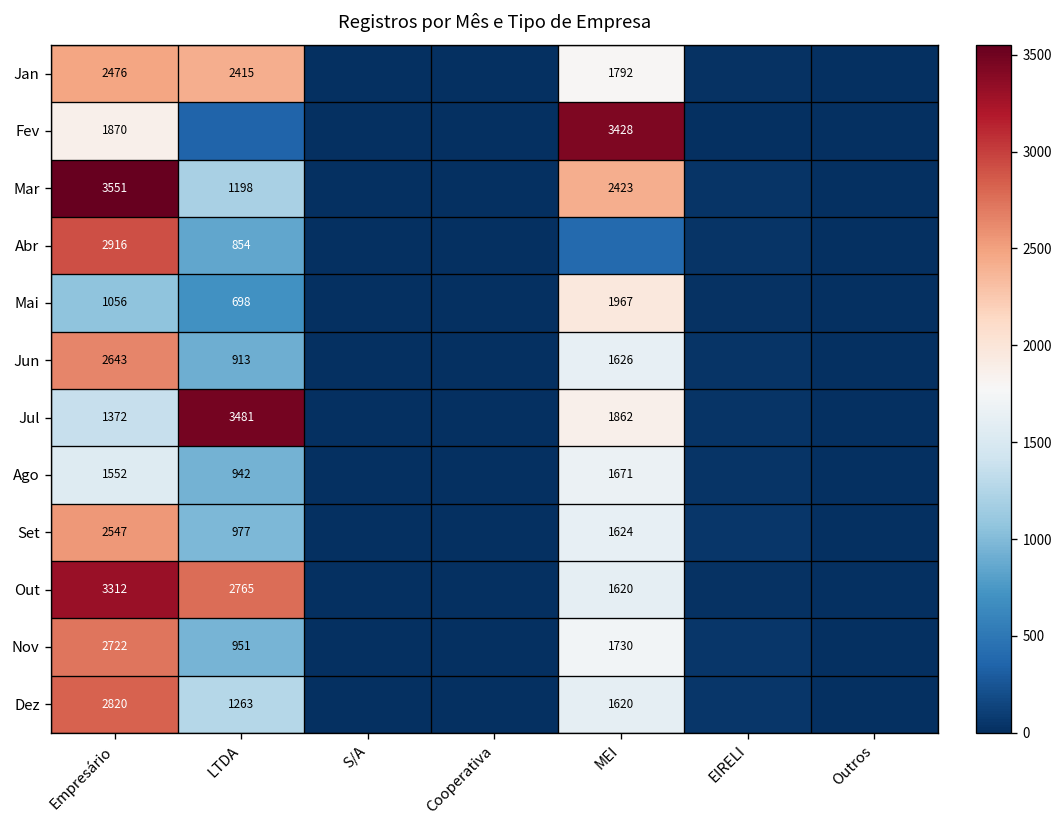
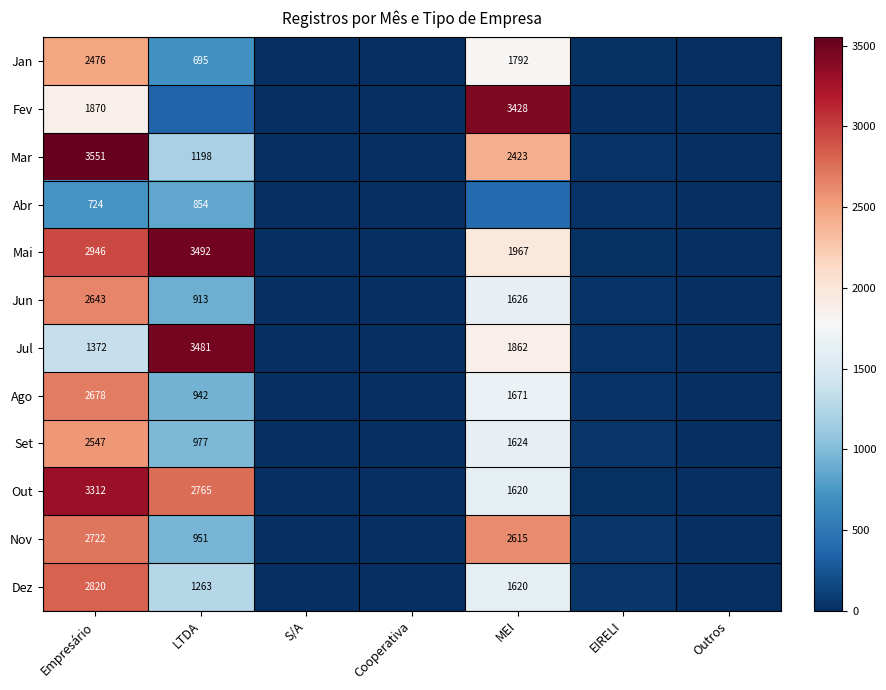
  {
    "Jan": {
      "Empresário": 2476,
-     "LTDA": 2415,
+     "LTDA": 695,
      "MEI": 1792
    },
    "Fev": {
      "Empresário": 1870,
      "MEI": 3428
    },
    "Mar": {
      "Empresário": 3551,
      "LTDA": 1198,
      "MEI": 2423
    },
    "Abr": {
-     "Empresário": 2916,
+     "Empresário": 724,
      "LTDA": 854
    },
    "Mai": {
-     "Empresário": 1056,
-     "LTDA": 698,
+     "Empresário": 2946,
+     "LTDA": 3492,
      "MEI": 1967
    },
    "Jun": {
      "Empresário": 2643,
      "LTDA": 913,
      "MEI": 1626
    },
    "Jul": {
      "Empresário": 1372,
      "LTDA": 3481,
      "MEI": 1862
    },
    "Ago": {
-     "Empresário": 1552,
+     "Empresário": 2678,
      "LTDA": 942,
      "MEI": 1671
    },
    "Set": {
      "Empresário": 2547,
      "LTDA": 977,
      "MEI": 1624
    },
    "Out": {
      "Empresário": 3312,
      "LTDA": 2765,
      "MEI": 1620
    },
    "Nov": {
      "Empresário": 2722,
      "LTDA": 951,
-     "MEI": 1730
+     "MEI": 2615
    },
    "Dez": {
      "Empresário": 2820,
      "LTDA": 1263,
      "MEI": 1620
    }
  }
